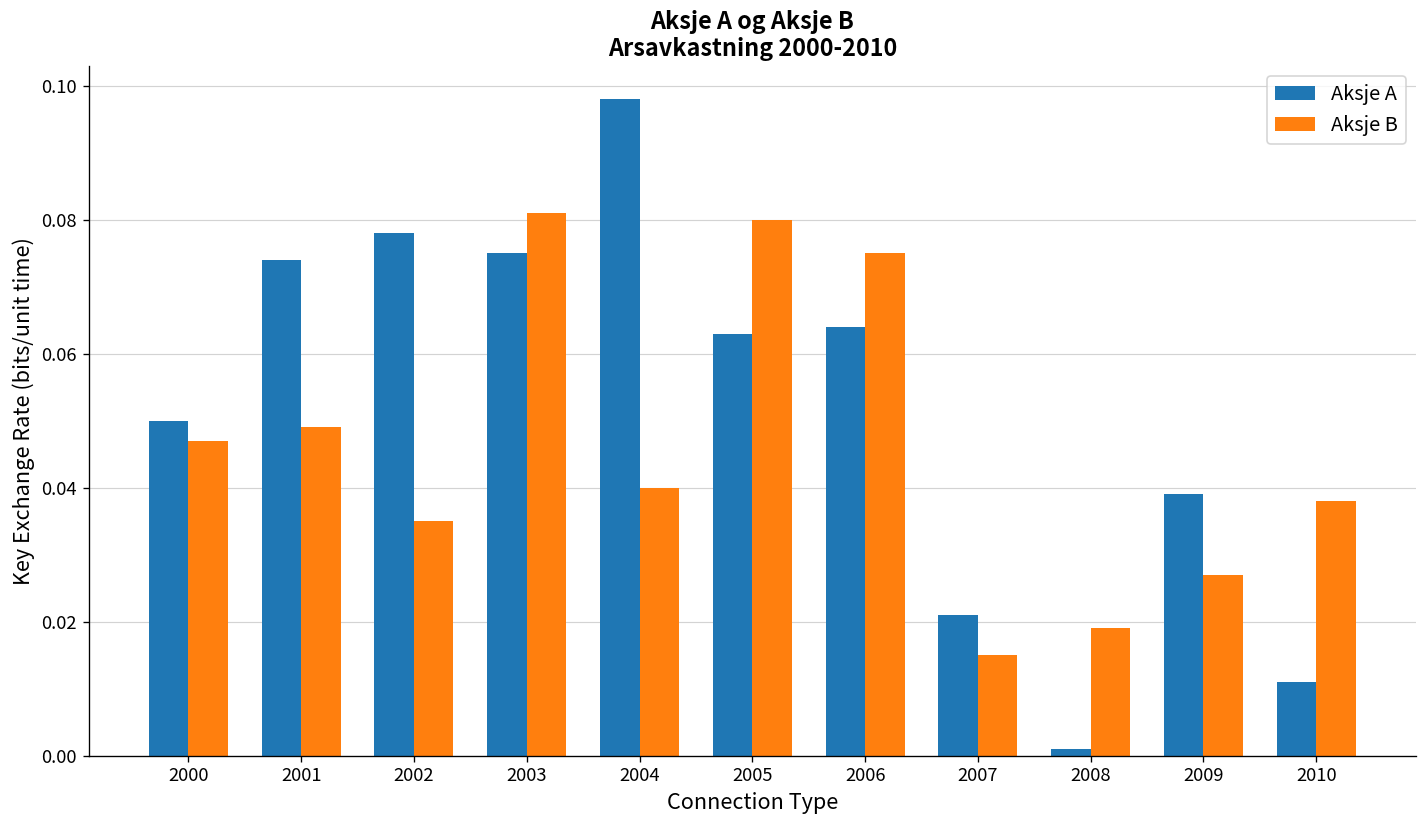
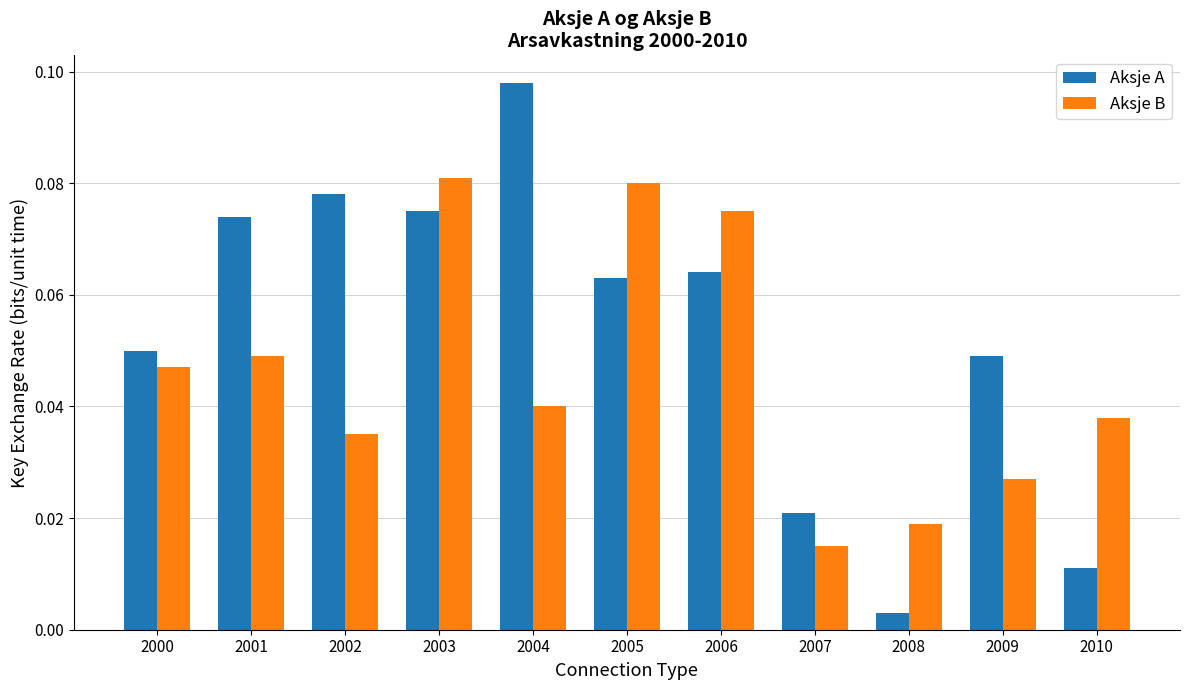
  {
    "Aksje A": {
      "2000": 0.050,
      "2001": 0.074,
      "2002": 0.078,
      "2003": 0.075,
      "2004": 0.098,
      "2005": 0.063,
      "2006": 0.064,
      "2007": 0.021,
-     "2008": 0.001,
-     "2009": 0.039,
+     "2008": 0.003,
+     "2009": 0.049,
      "2010": 0.011
    },
    "Aksje B": {
      "2000": 0.047,
      "2001": 0.049,
      "2002": 0.035,
      "2003": 0.081,
      "2004": 0.040,
      "2005": 0.080,
      "2006": 0.075,
      "2007": 0.015,
      "2008": 0.019,
      "2009": 0.027,
      "2010": 0.038
    }
  }
